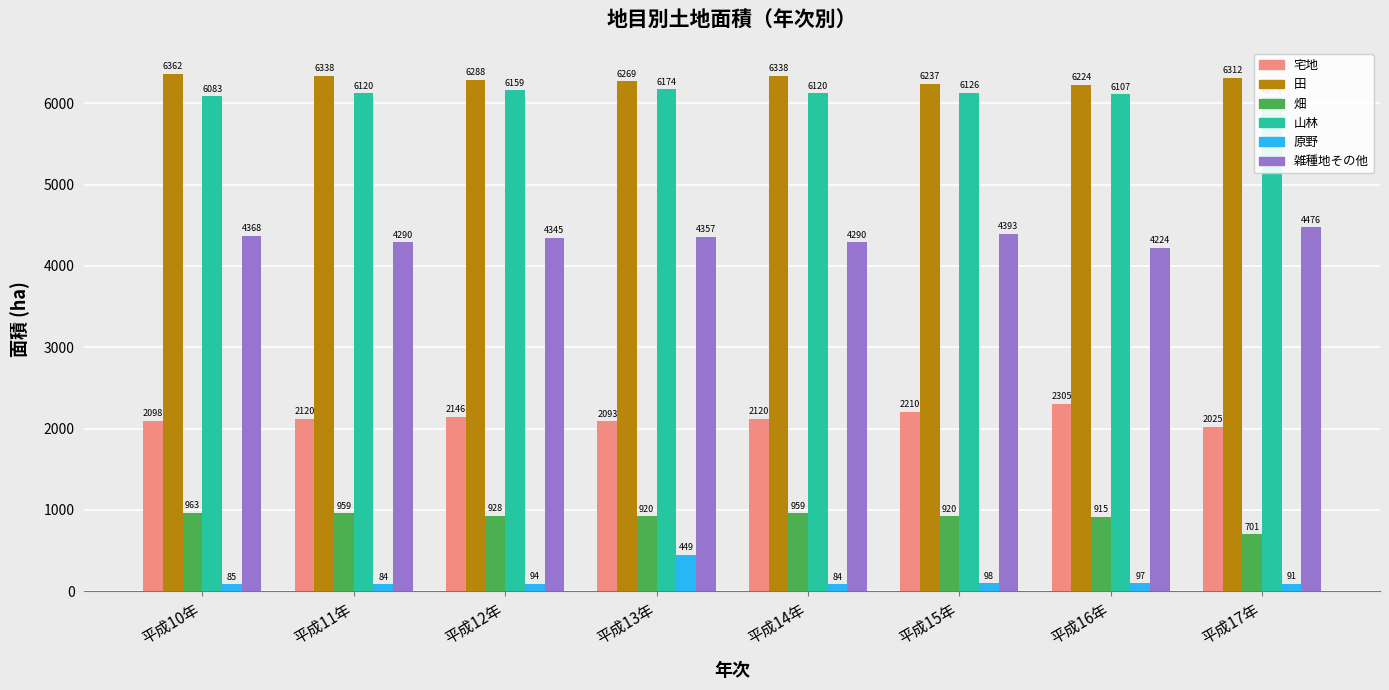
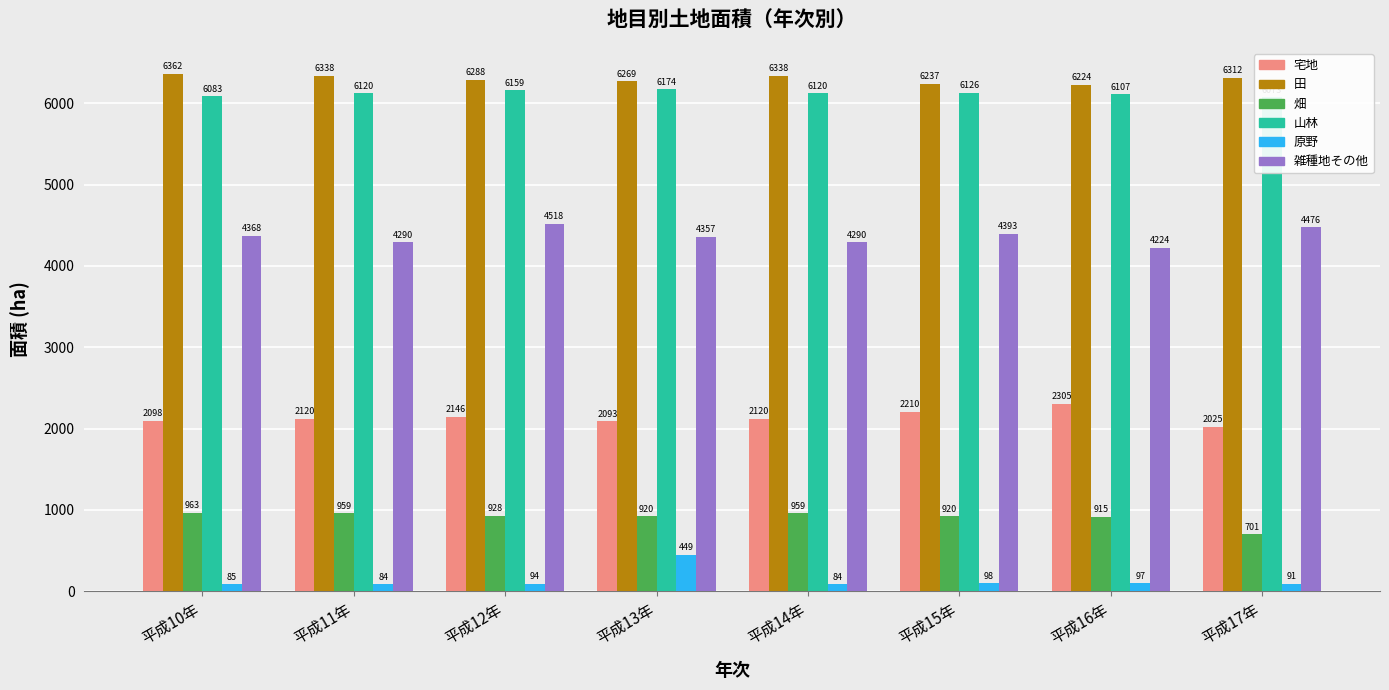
  {
    "宅地": {
      "平成10年": 2098,
      "平成11年": 2120,
      "平成12年": 2146,
      "平成13年": 2093,
      "平成14年": 2120,
      "平成15年": 2210,
      "平成16年": 2305,
      "平成17年": 2025
    },
    "田": {
      "平成10年": 6362,
      "平成11年": 6338,
      "平成12年": 6288,
      "平成13年": 6269,
      "平成14年": 6338,
      "平成15年": 6237,
      "平成16年": 6224,
      "平成17年": 6312
    },
    "畑": {
      "平成10年": 963,
      "平成11年": 959,
      "平成12年": 928,
      "平成13年": 920,
      "平成14年": 959,
      "平成15年": 920,
      "平成16年": 915,
      "平成17年": 701
    },
    "山林": {
      "平成10年": 6083,
      "平成11年": 6120,
      "平成12年": 6159,
      "平成13年": 6174,
      "平成14年": 6120,
      "平成15年": 6126,
      "平成16年": 6107
    },
    "原野": {
      "平成10年": 85,
      "平成11年": 84,
      "平成12年": 94,
      "平成13年": 449,
      "平成14年": 84,
      "平成15年": 98,
      "平成16年": 97,
      "平成17年": 91
    },
    "雑種地その他": {
      "平成10年": 4368,
      "平成11年": 4290,
-     "平成12年": 4345,
+     "平成12年": 4518,
      "平成13年": 4357,
      "平成14年": 4290,
      "平成15年": 4393,
      "平成16年": 4224,
      "平成17年": 4476
    }
  }
